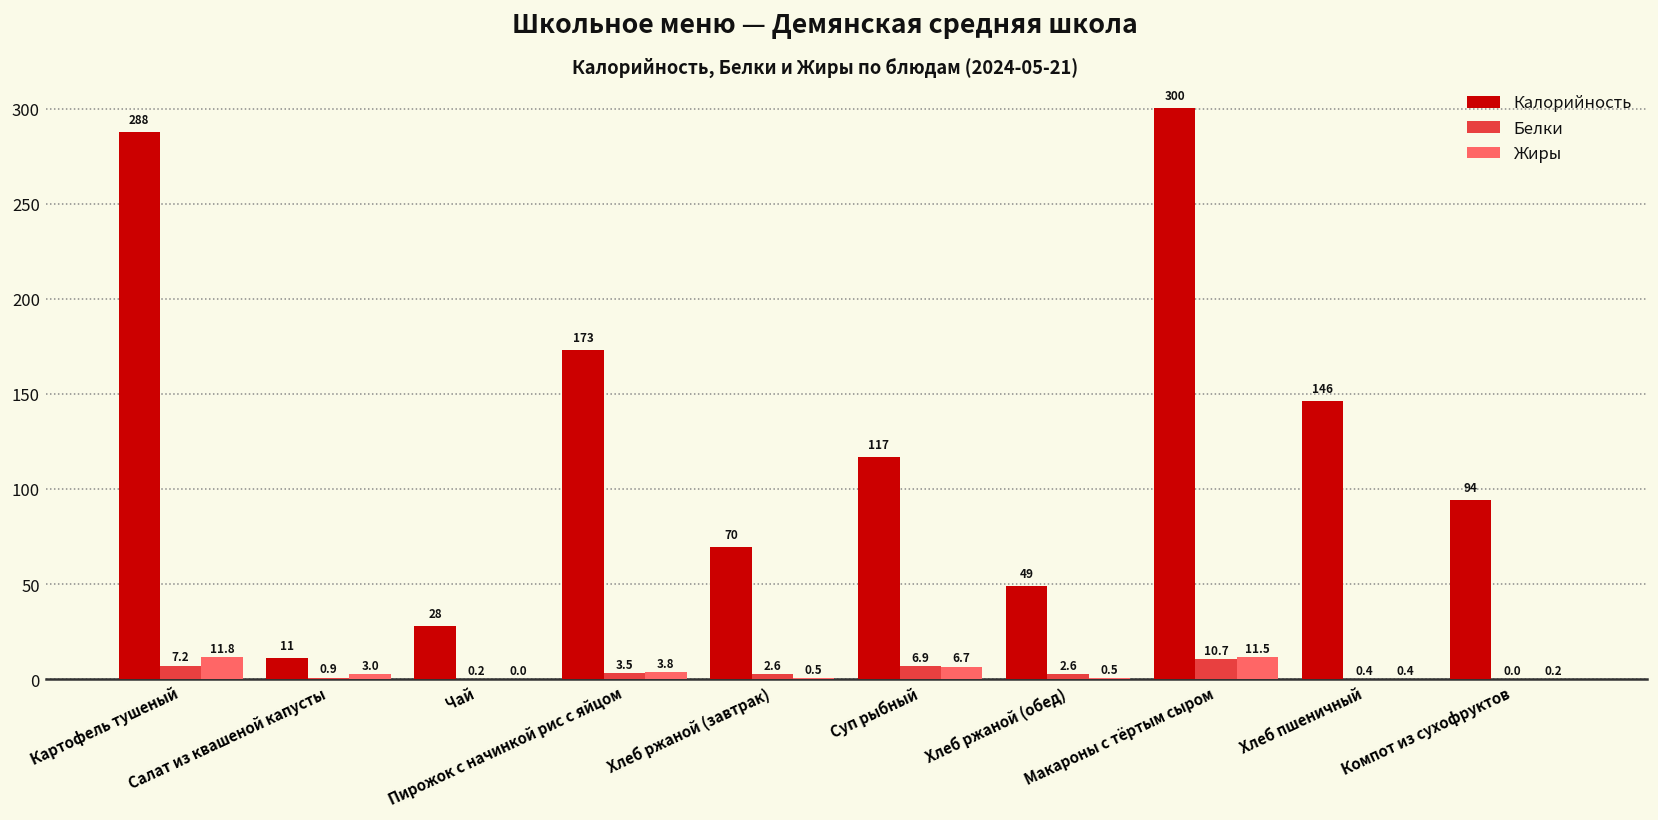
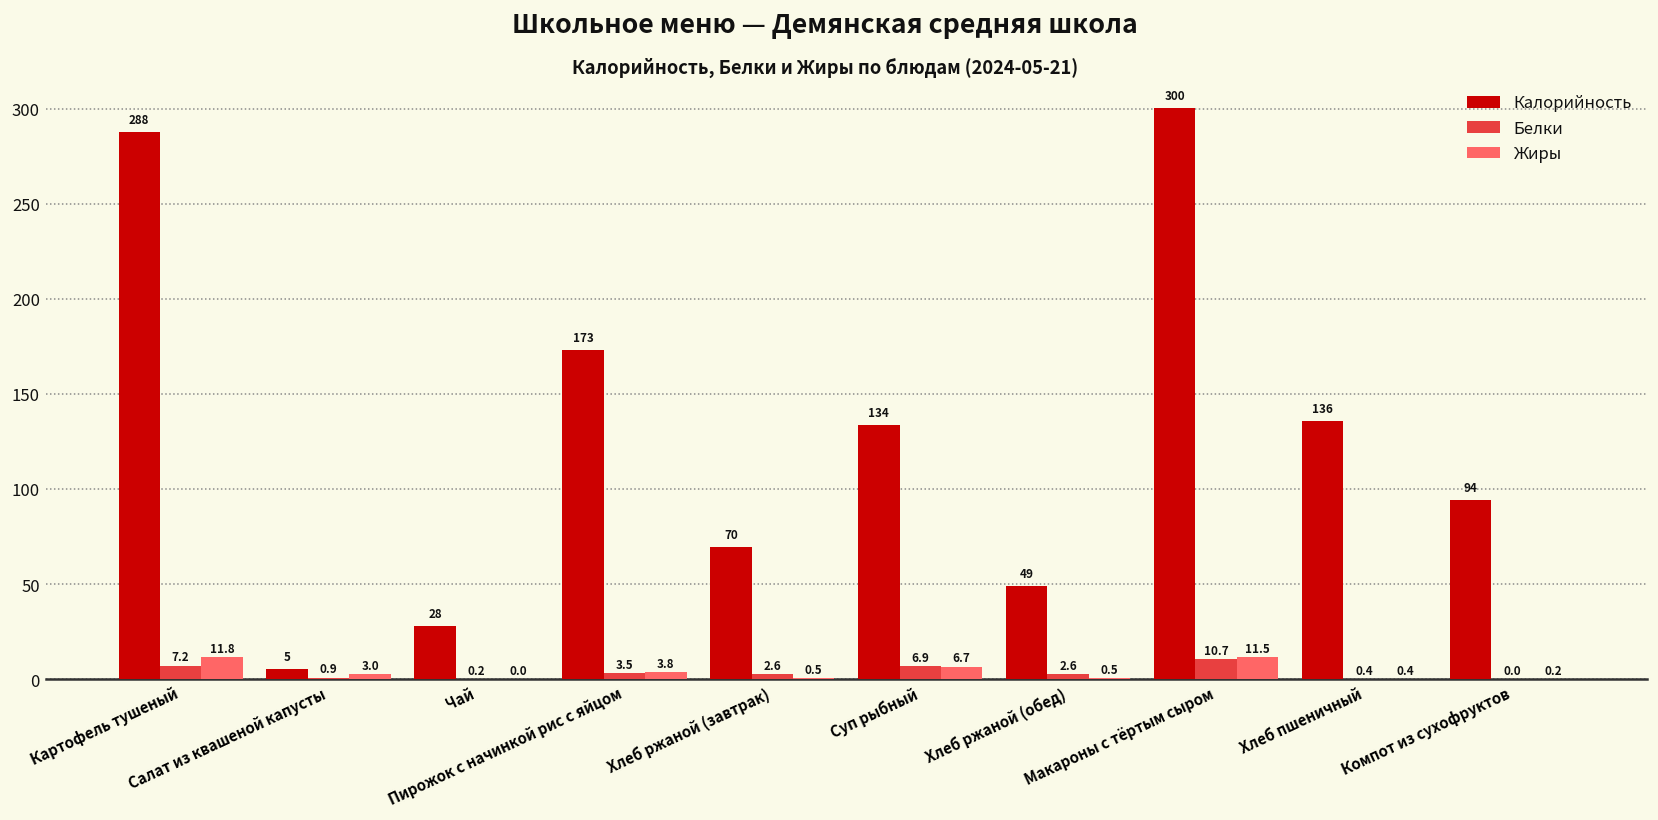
  {
    "Калорийность": {
      "Картофель тушеный": 288,
-     "Салат из квашеной капусты": 11,
+     "Салат из квашеной капусты": 5,
      "Чай": 28,
      "Пирожок с начинкой рис с яйцом": 173,
      "Хлеб ржаной (завтрак)": 70,
-     "Суп рыбный": 117,
+     "Суп рыбный": 134,
      "Хлеб ржаной (обед)": 49,
      "Макароны с тёртым сыром": 300,
-     "Хлеб пшеничный": 146,
+     "Хлеб пшеничный": 136,
      "Компот из сухофруктов": 94
    }
  }
